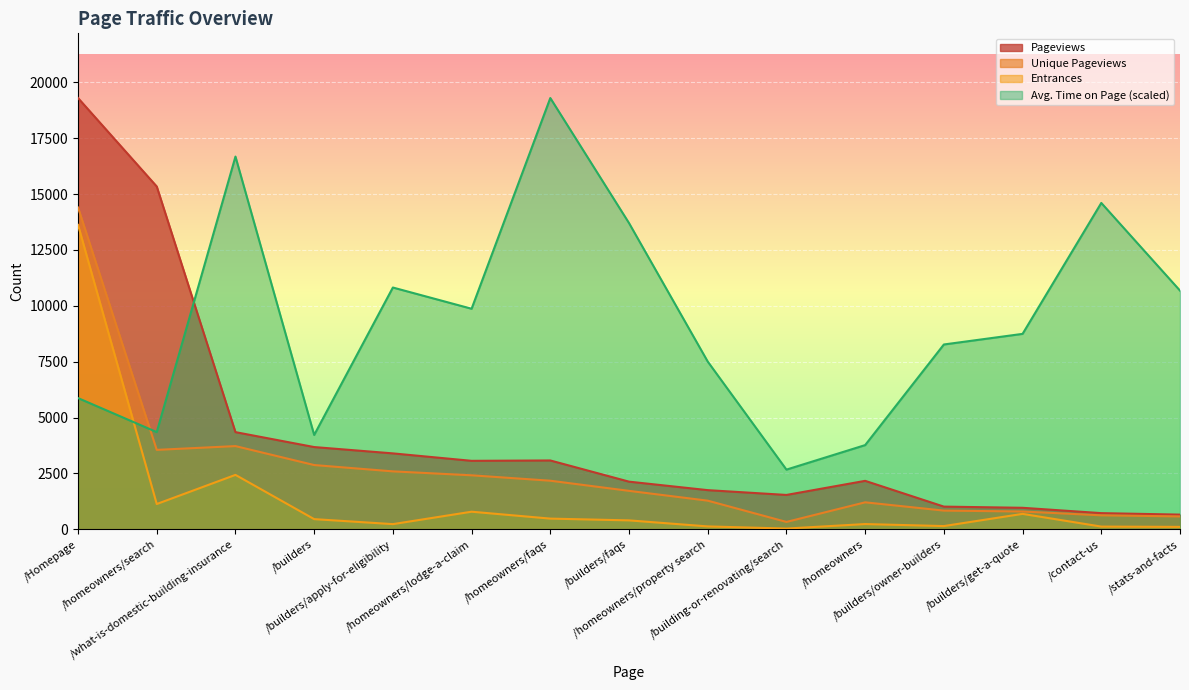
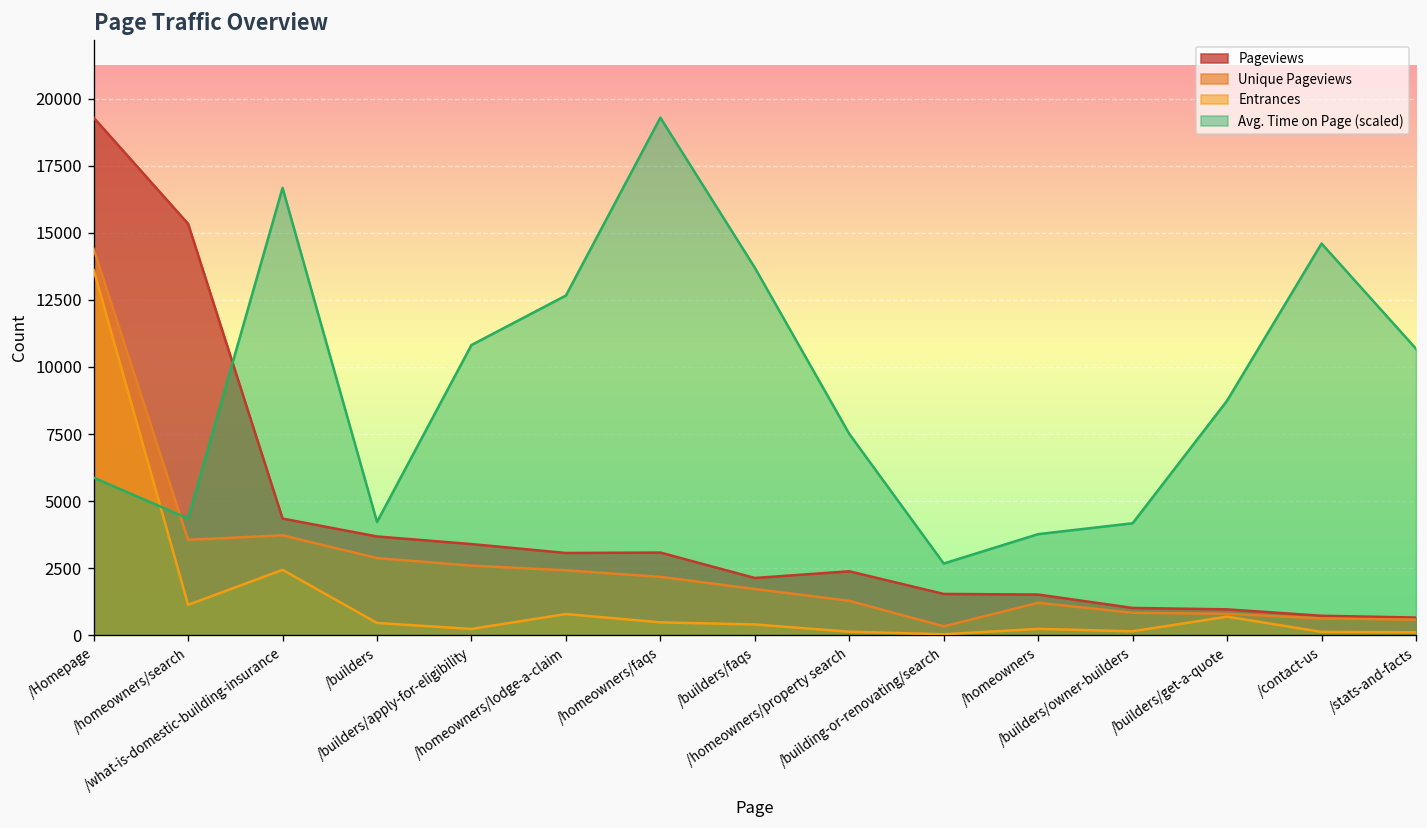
  {
    "Pageviews": {
      "/Homepage": 19300,
      "/homeowners/search": 15300,
      "/what-is-domestic-building-insurance": 4300,
      "/builders": 3700,
      "/builders/apply-for-eligibility": 3400,
      "/homeowners/lodge-a-claim": 3100,
      "/homeowners/faqs": 3100,
      "/builders/faqs": 2100,
-     "/homeowners/property search": 1800,
+     "/homeowners/property search": 2400,
      "/building-or-renovating/search": 1500,
-     "/homeowners": 2200,
+     "/homeowners": 1500,
      "/builders/owner-builders": 1000,
      "/builders/get-a-quote": 1000
    },
    "Avg. Time on Page (scaled)": {
      "/Homepage": 5900,
      "/homeowners/search": 4300,
      "/what-is-domestic-building-insurance": 16700,
      "/builders": 4200,
      "/builders/apply-for-eligibility": 10800,
-     "/homeowners/lodge-a-claim": 9900,
+     "/homeowners/lodge-a-claim": 12700,
      "/homeowners/faqs": 19300,
      "/builders/faqs": 13700,
      "/homeowners/property search": 7500,
      "/building-or-renovating/search": 2700,
      "/homeowners": 3800,
-     "/builders/owner-builders": 8300,
+     "/builders/owner-builders": 4200,
      "/builders/get-a-quote": 8700,
      "/contact-us": 14600,
      "/stats-and-facts": 10700
    }
  }
